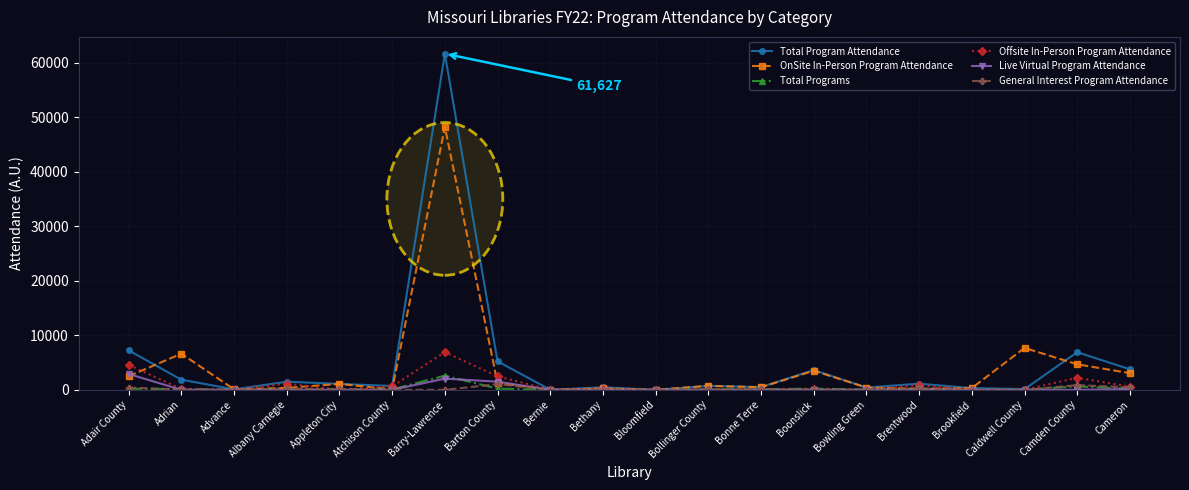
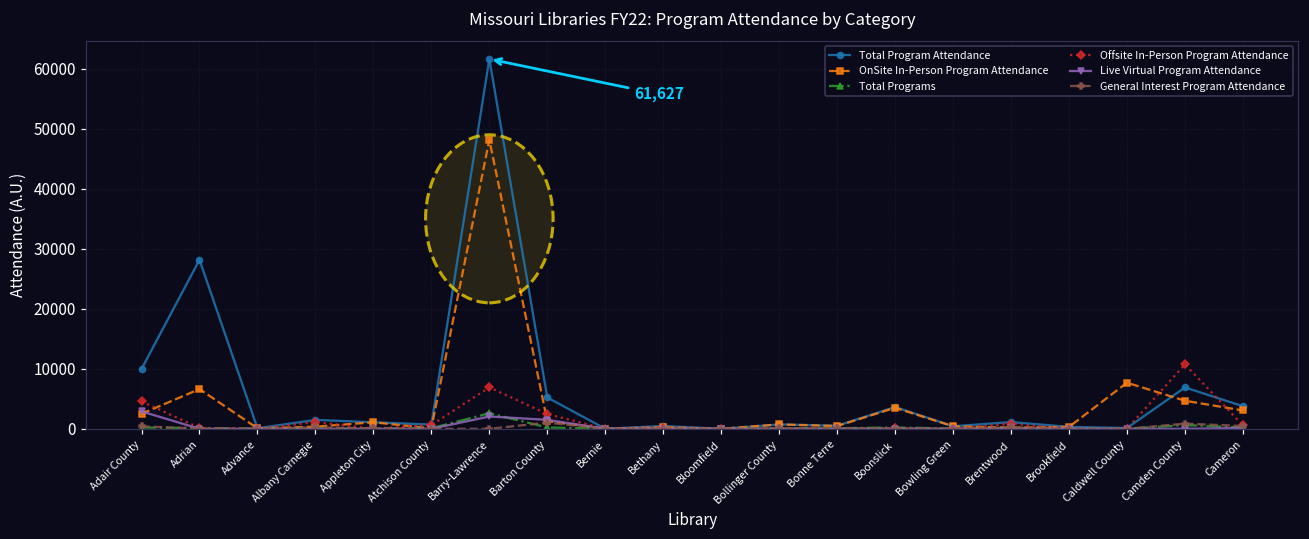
  {
    "Total Program Attendance": {
-     "Adair County": 7000,
-     "Adrian": 2000,
+     "Adair County": 10000,
+     "Adrian": 28000,
      "Barton County": 5000,
      "Camden County": 7000,
      "Cameron": 4000
    },
    "OnSite In-Person Program Attendance": {
      "Adrian": 7000,
      "Caldwell County": 8000,
      "Camden County": 5000,
      "Cameron": 3000
    },
    "Total Programs": {
      "Barry-Lawrence": 3000,
      "Barton County": 0
    },
    "Offsite In-Person Program Attendance": {
      "Adair County": 5000,
      "Barry-Lawrence": 7000,
      "Barton County": 2000,
-     "Camden County": 2000
+     "Camden County": 11000
    },
    "Live Virtual Program Attendance": {
      "Barry-Lawrence": 2000,
      "Camden County": 0
    },
    "General Interest Program Attendance": {
      "Barry-Lawrence": 0
    }
  }
